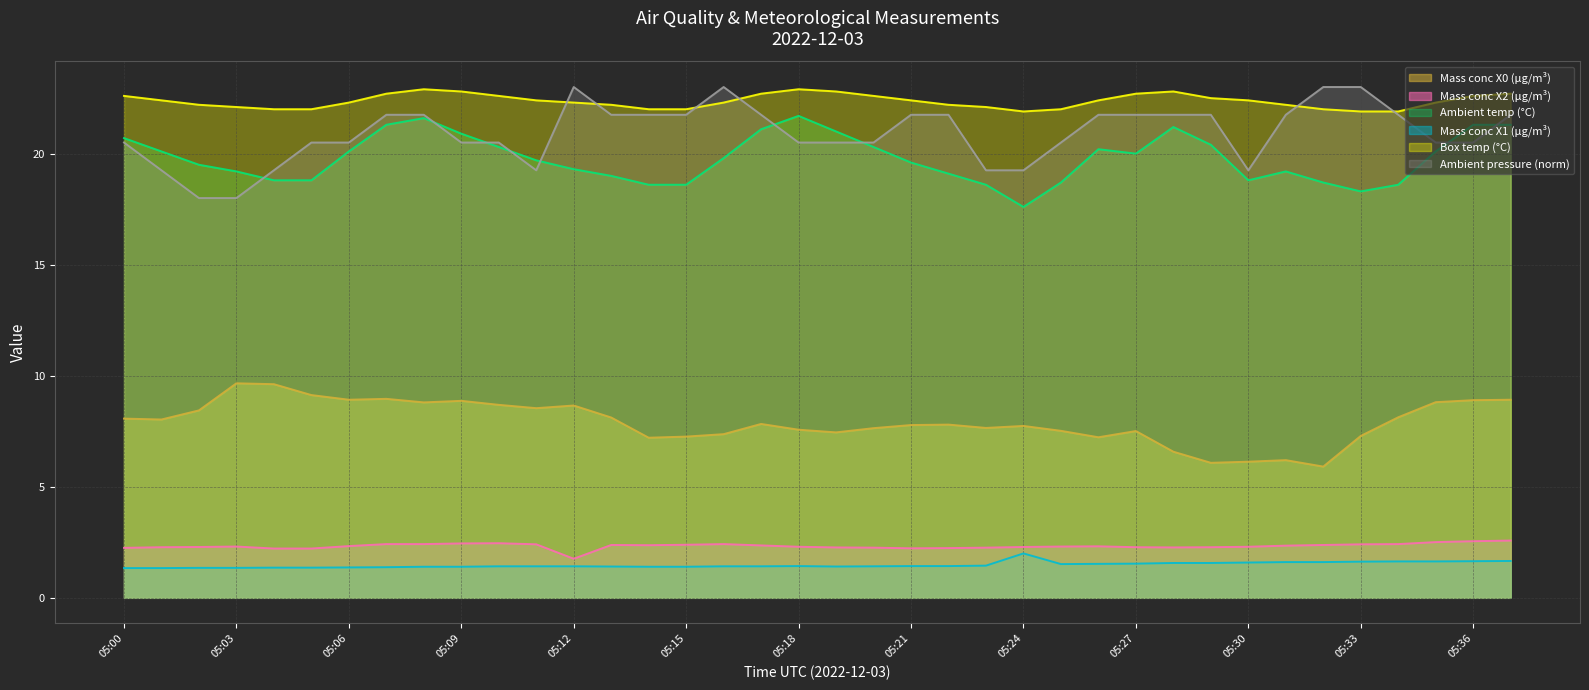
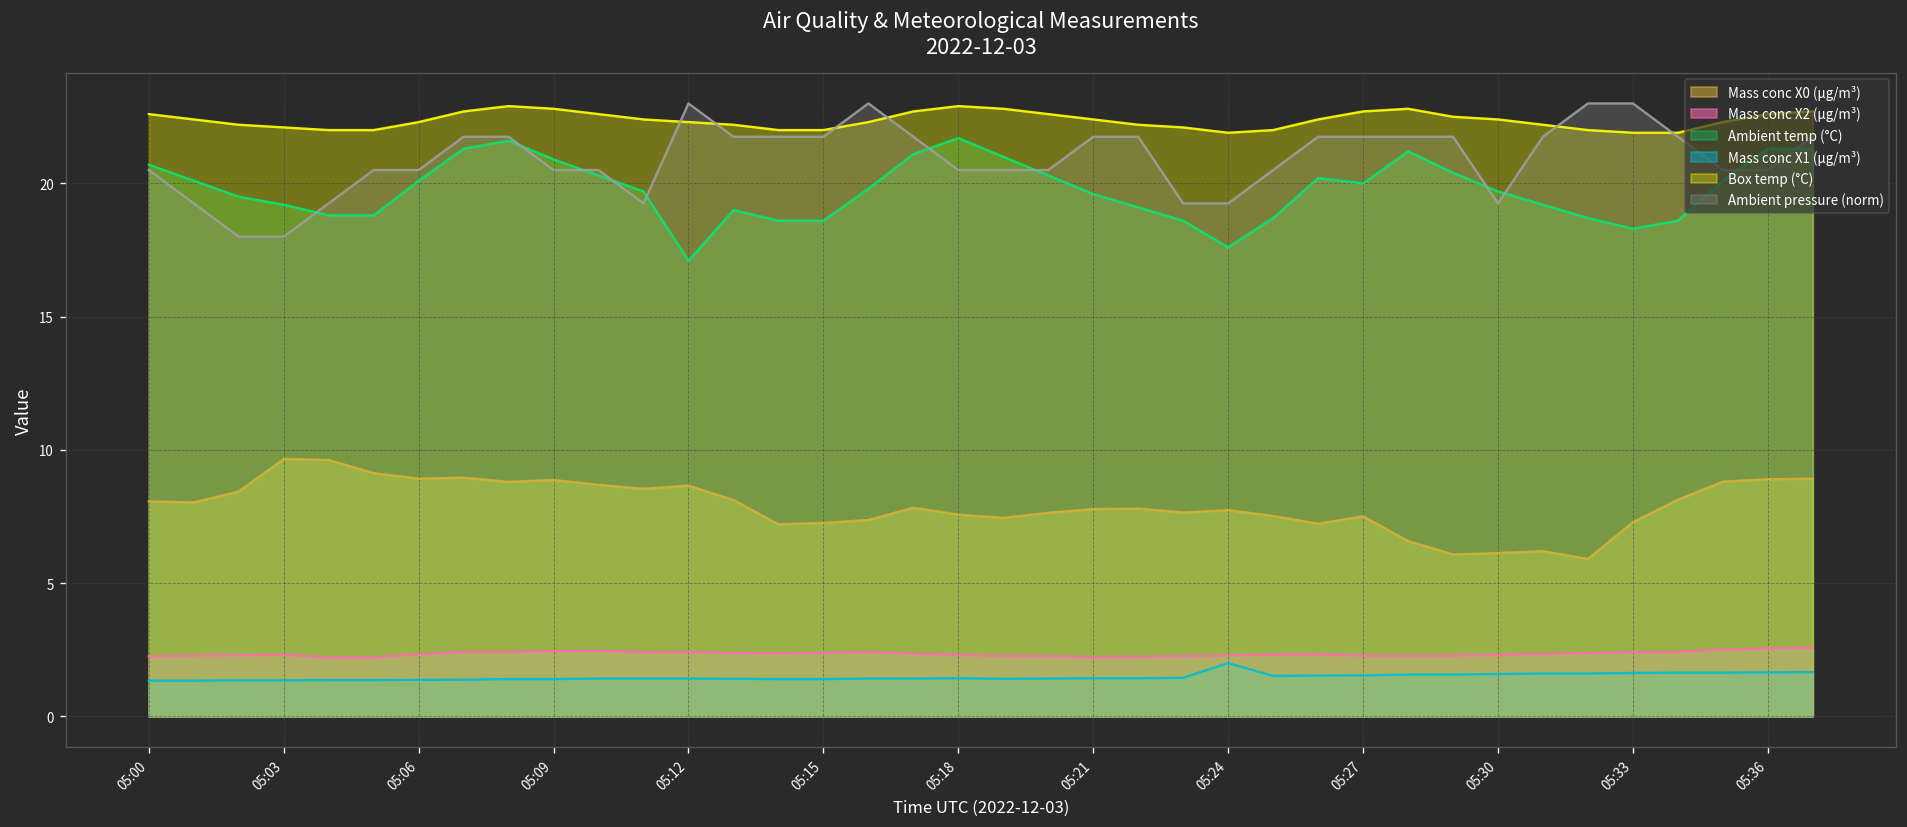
  {
    "Mass conc X2 (μg/m³)": {
      "05:00": 2.3,
      "05:03": 2.3,
      "05:06": 2.3,
      "05:09": 2.5,
-     "05:12": 1.8,
+     "05:12": 2.4,
      "05:15": 2.4,
      "05:18": 2.3,
      "05:21": 2.2,
      "05:24": 2.3,
      "05:27": 2.3,
      "05:30": 2.3,
      "05:33": 2.4,
      "05:36": 2.6
    },
    "Ambient temp (°C)": {
      "05:00": 20.7,
      "05:03": 19.2,
      "05:06": 20.1,
      "05:09": 20.9,
-     "05:12": 19.3,
+     "05:12": 17.1,
      "05:15": 18.6,
      "05:18": 21.7,
      "05:21": 19.6,
      "05:24": 17.6,
      "05:27": 20.0,
-     "05:30": 18.8,
+     "05:30": 19.7,
      "05:33": 18.3
    },
    "Mass conc X1 (μg/m³)": {
      "05:00": 1.3,
      "05:03": 1.4,
      "05:06": 1.4,
      "05:09": 1.4,
      "05:12": 1.4,
      "05:15": 1.4,
      "05:18": 1.4,
      "05:21": 1.4,
      "05:24": 2.0,
      "05:27": 1.5,
      "05:30": 1.6,
      "05:33": 1.6,
      "05:36": 1.7
    },
    "Ambient pressure (norm)": {
      "05:00": 20.5,
      "05:03": 18.0,
      "05:06": 20.5,
      "05:09": 20.5,
      "05:12": 23.0,
      "05:15": 21.7,
      "05:18": 20.5,
      "05:21": 21.7,
      "05:24": 19.3,
      "05:27": 21.7,
      "05:30": 19.3,
      "05:33": 23.0
    }
  }
